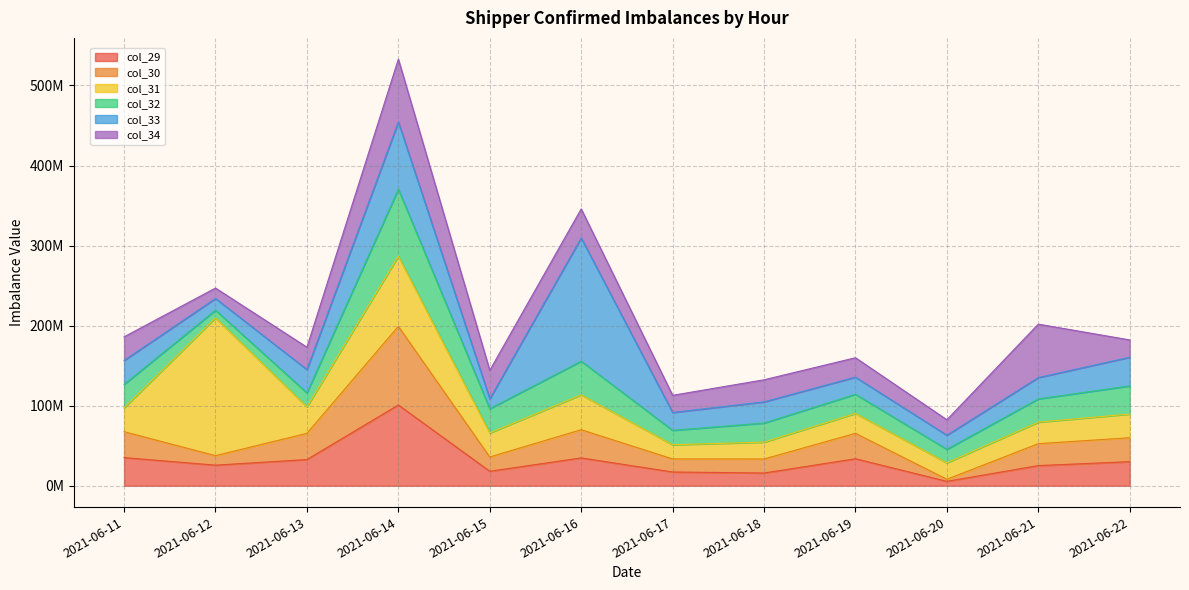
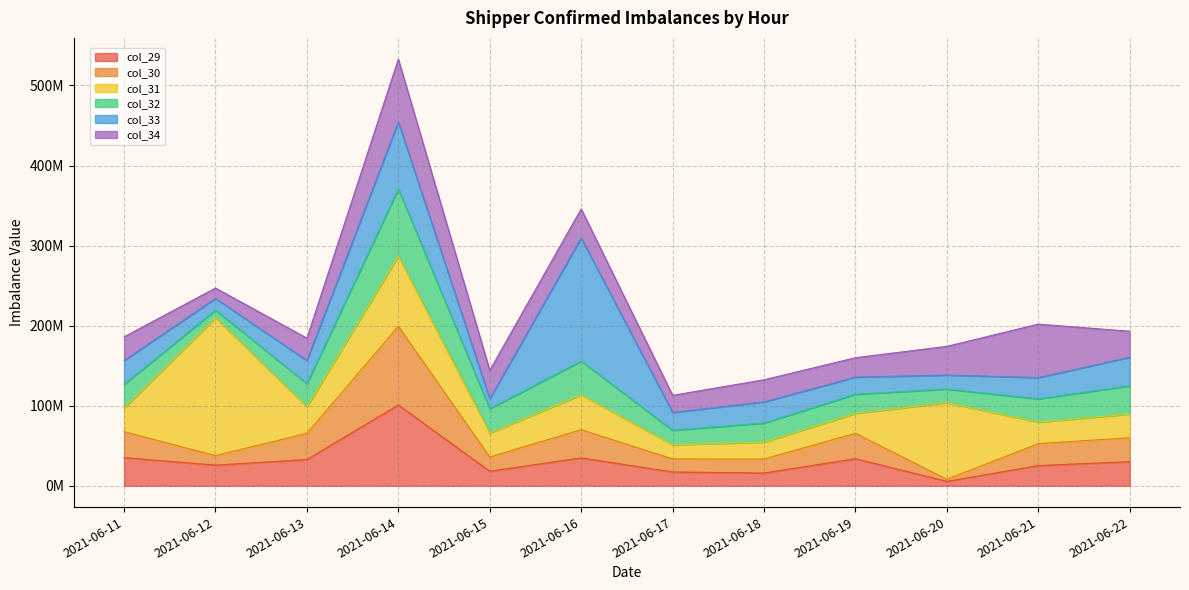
  {
    "col_31": {
      "2021-06-11": 30000000,
      "2021-06-12": 170000000,
      "2021-06-13": 30000000,
      "2021-06-14": 90000000,
      "2021-06-15": 30000000,
      "2021-06-16": 40000000,
      "2021-06-17": 20000000,
      "2021-06-18": 20000000,
      "2021-06-19": 20000000,
-     "2021-06-20": 20000000,
+     "2021-06-20": 100000000,
      "2021-06-21": 30000000,
      "2021-06-22": 30000000
    },
    "col_32": {
      "2021-06-11": 30000000,
      "2021-06-12": 10000000,
-     "2021-06-13": 20000000,
+     "2021-06-13": 30000000,
      "2021-06-14": 80000000,
      "2021-06-15": 30000000,
      "2021-06-16": 40000000,
      "2021-06-17": 20000000,
      "2021-06-18": 20000000,
      "2021-06-19": 20000000,
      "2021-06-20": 20000000,
      "2021-06-21": 30000000,
      "2021-06-22": 40000000
    },
    "col_33": {
      "2021-06-11": 30000000,
      "2021-06-12": 10000000,
      "2021-06-13": 30000000,
      "2021-06-14": 80000000,
      "2021-06-15": 10000000,
      "2021-06-16": 150000000,
      "2021-06-17": 20000000,
      "2021-06-18": 30000000,
      "2021-06-19": 20000000,
      "2021-06-20": 20000000,
      "2021-06-21": 30000000,
      "2021-06-22": 40000000
    },
    "col_34": {
      "2021-06-11": 30000000,
      "2021-06-12": 10000000,
      "2021-06-13": 30000000,
      "2021-06-14": 80000000,
      "2021-06-15": 40000000,
      "2021-06-16": 40000000,
      "2021-06-17": 20000000,
      "2021-06-18": 30000000,
      "2021-06-19": 20000000,
-     "2021-06-20": 20000000,
+     "2021-06-20": 40000000,
      "2021-06-21": 70000000,
-     "2021-06-22": 20000000
+     "2021-06-22": 30000000
    }
  }
